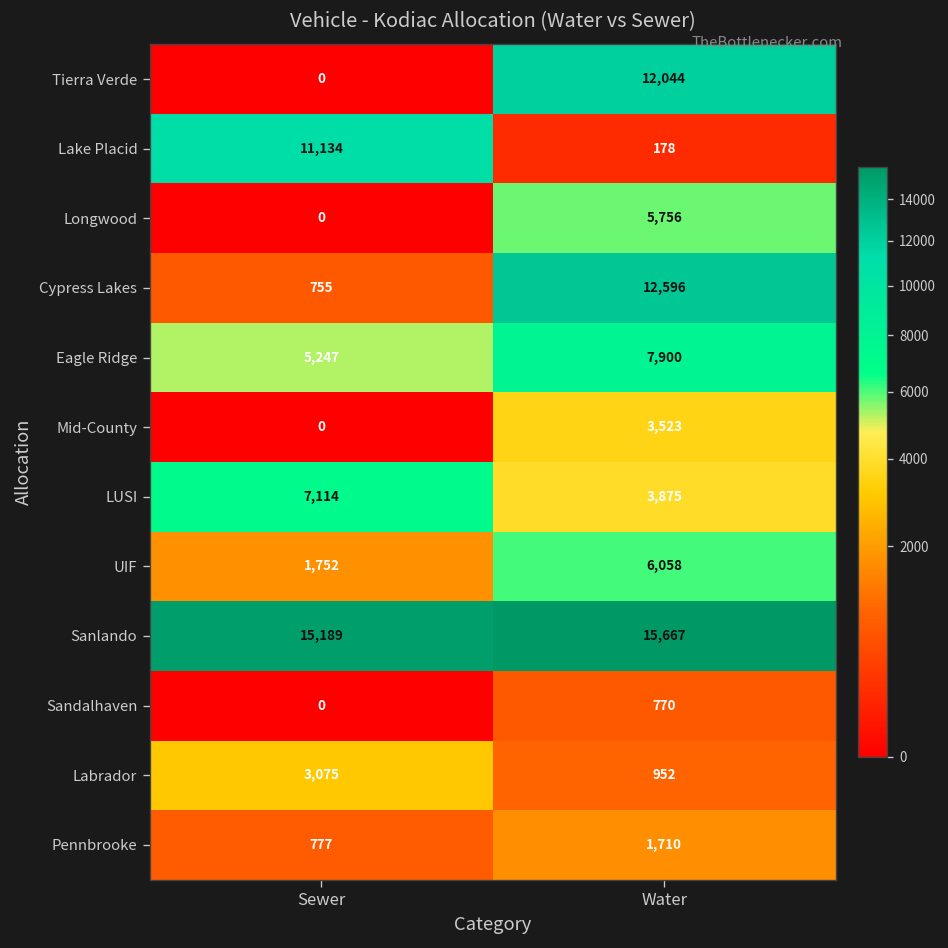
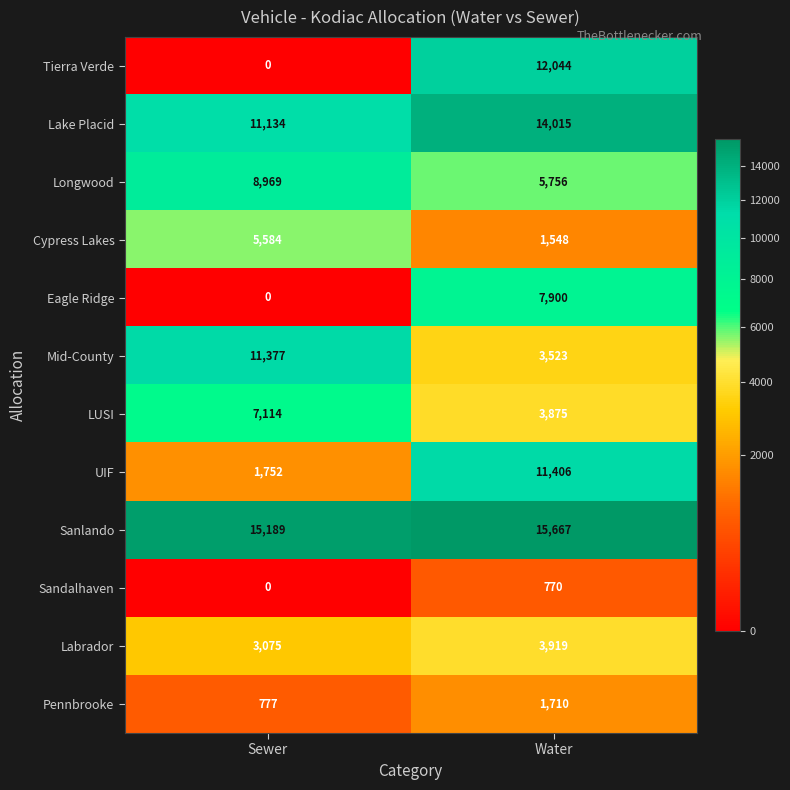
  {
    "Tierra Verde": {
      "Sewer": "0",
      "Water": "12,044"
    },
    "Lake Placid": {
      "Sewer": "11,134",
-     "Water": "178"
+     "Water": "14,015"
    },
    "Longwood": {
-     "Sewer": "0",
+     "Sewer": "8,969",
      "Water": "5,756"
    },
    "Cypress Lakes": {
-     "Sewer": "755",
-     "Water": "12,596"
+     "Sewer": "5,584",
+     "Water": "1,548"
    },
    "Eagle Ridge": {
-     "Sewer": "5,247",
+     "Sewer": "0",
      "Water": "7,900"
    },
    "Mid-County": {
-     "Sewer": "0",
+     "Sewer": "11,377",
      "Water": "3,523"
    },
    "LUSI": {
      "Sewer": "7,114",
      "Water": "3,875"
    },
    "UIF": {
      "Sewer": "1,752",
-     "Water": "6,058"
+     "Water": "11,406"
    },
    "Sanlando": {
      "Sewer": "15,189",
      "Water": "15,667"
    },
    "Sandalhaven": {
      "Sewer": "0",
      "Water": "770"
    },
    "Labrador": {
      "Sewer": "3,075",
-     "Water": "952"
+     "Water": "3,919"
    },
    "Pennbrooke": {
      "Sewer": "777",
      "Water": "1,710"
    }
  }
